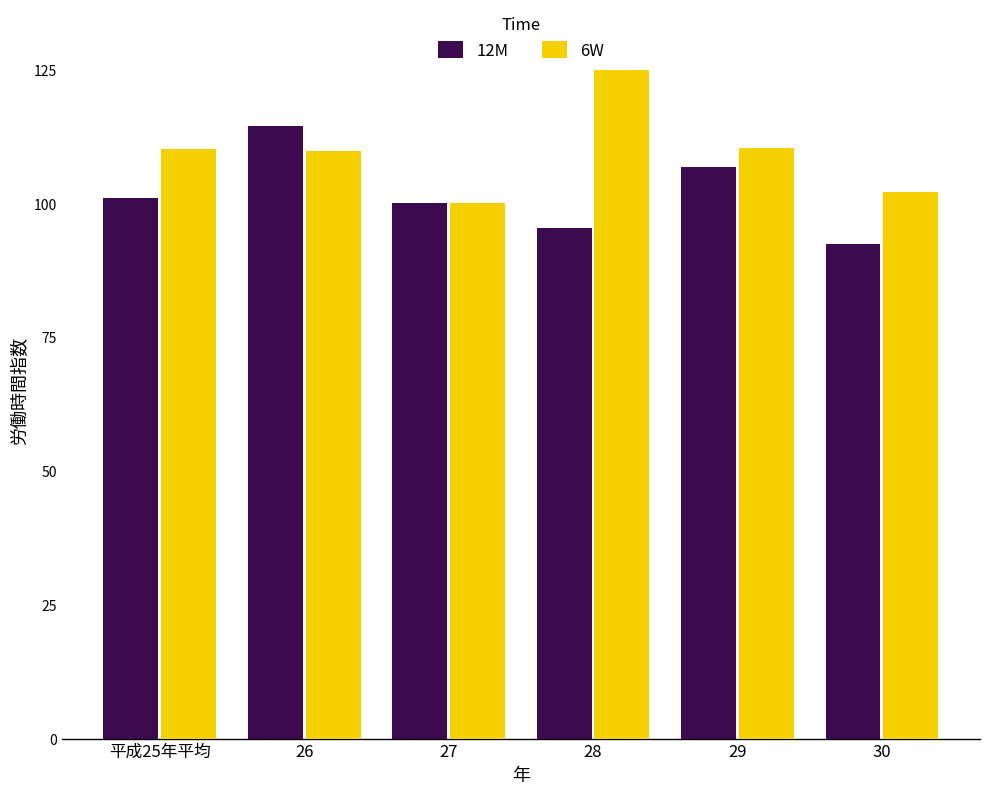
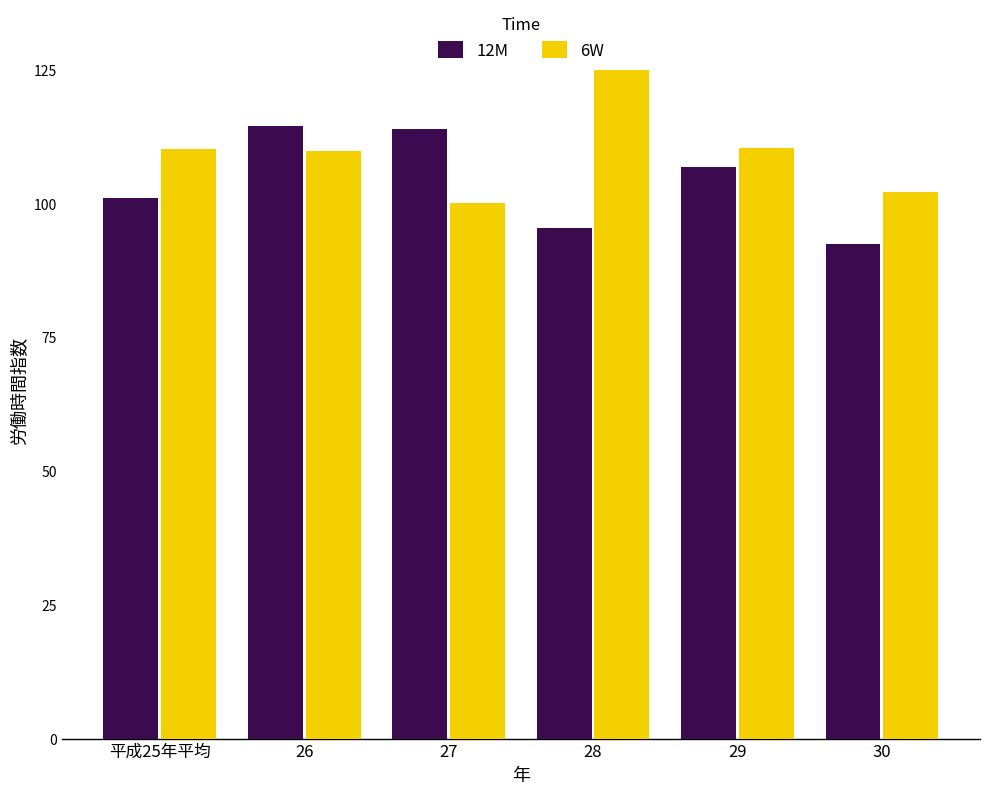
  {
    "12M": {
      "平成25年平均": 101,
      "26": 114,
-     "27": 100,
+     "27": 114,
      "28": 95,
      "29": 107,
      "30": 92
    },
    "6W": {
      "平成25年平均": 110,
      "26": 110,
      "27": 100,
      "28": 125,
      "29": 110,
      "30": 102
    }
  }
